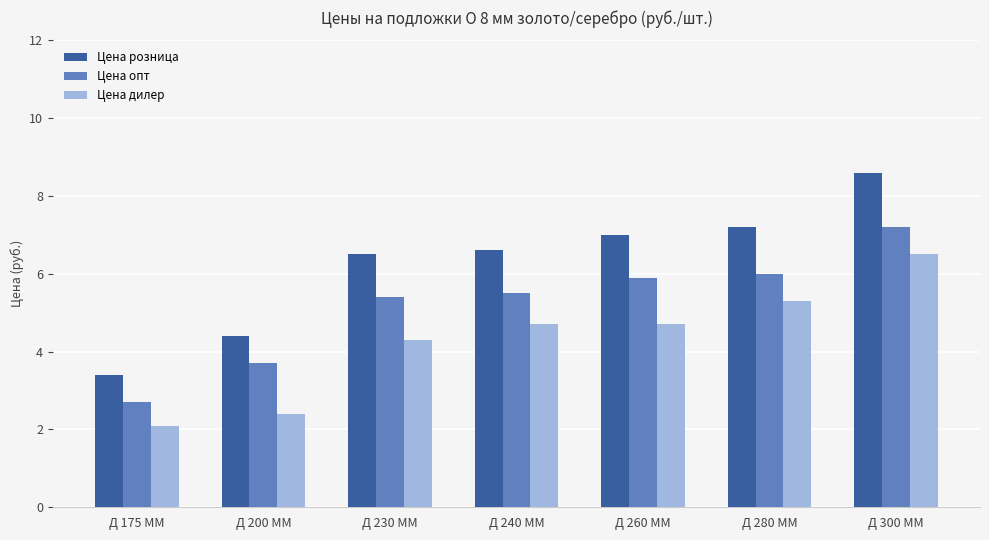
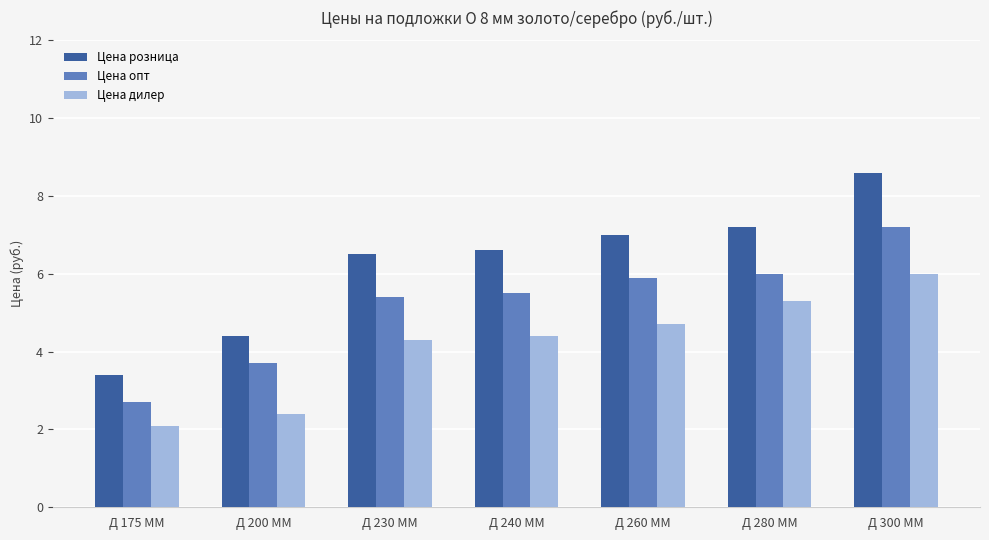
  {
    "Цена дилер": {
      "Д 175 ММ": 2.1,
      "Д 200 ММ": 2.4,
      "Д 230 ММ": 4.3,
-     "Д 240 ММ": 4.7,
+     "Д 240 ММ": 4.4,
      "Д 260 ММ": 4.7,
      "Д 280 ММ": 5.3,
-     "Д 300 ММ": 6.5
+     "Д 300 ММ": 6.0
    }
  }
